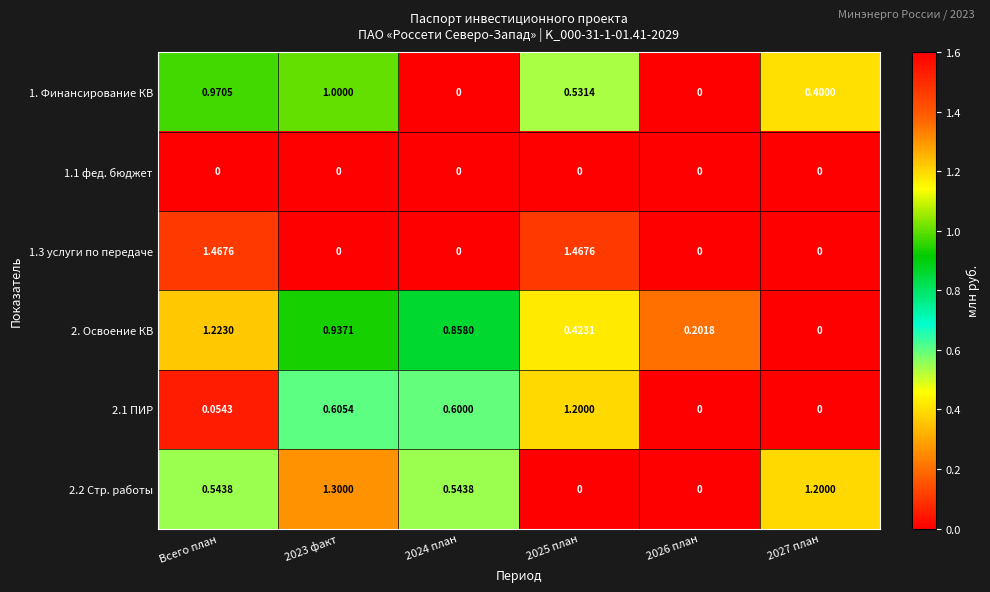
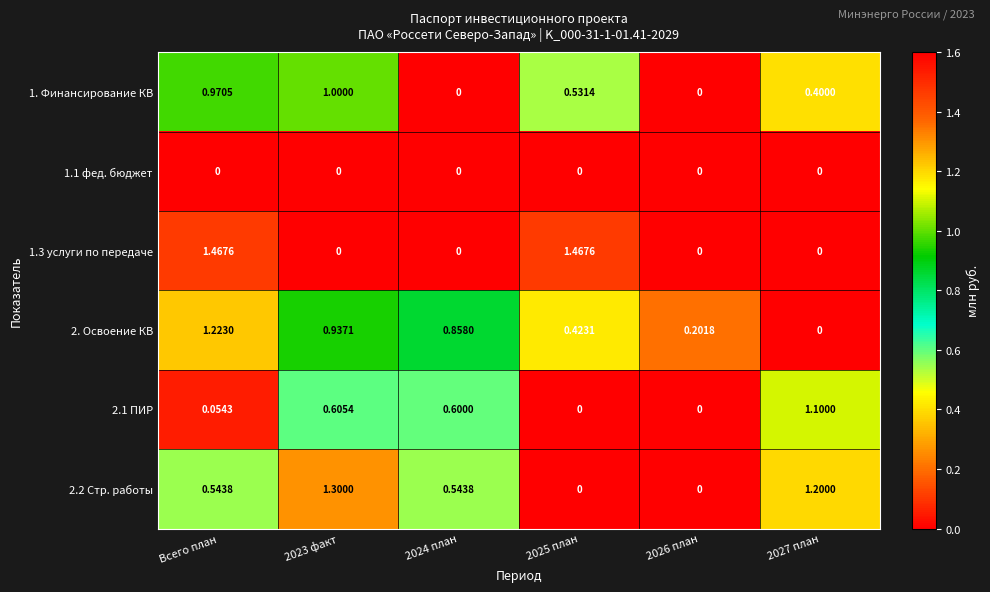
  {
    "1. Финансирование КВ": {
      "Всего план": 0.9705,
      "2023 факт": 1.0000,
      "2024 план": 0,
      "2025 план": 0.5314,
      "2026 план": 0,
      "2027 план": 0.4000
    },
    "1.1 фед. бюджет": {
      "Всего план": 0,
      "2023 факт": 0,
      "2024 план": 0,
      "2025 план": 0,
      "2026 план": 0,
      "2027 план": 0
    },
    "1.3 услуги по передаче": {
      "Всего план": 1.4676,
      "2023 факт": 0,
      "2024 план": 0,
      "2025 план": 1.4676,
      "2026 план": 0,
      "2027 план": 0
    },
    "2. Освоение КВ": {
      "Всего план": 1.2230,
      "2023 факт": 0.9371,
      "2024 план": 0.8580,
      "2025 план": 0.4231,
      "2026 план": 0.2018,
      "2027 план": 0
    },
    "2.1 ПИР": {
      "Всего план": 0.0543,
      "2023 факт": 0.6054,
      "2024 план": 0.6000,
-     "2025 план": 1.2000,
+     "2025 план": 0,
      "2026 план": 0,
-     "2027 план": 0
+     "2027 план": 1.1000
    },
    "2.2 Стр. работы": {
      "Всего план": 0.5438,
      "2023 факт": 1.3000,
      "2024 план": 0.5438,
      "2025 план": 0,
      "2026 план": 0,
      "2027 план": 1.2000
    }
  }
